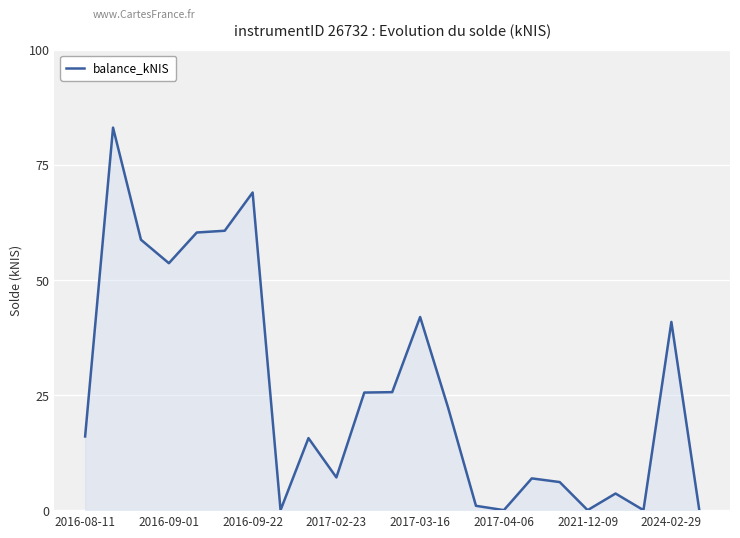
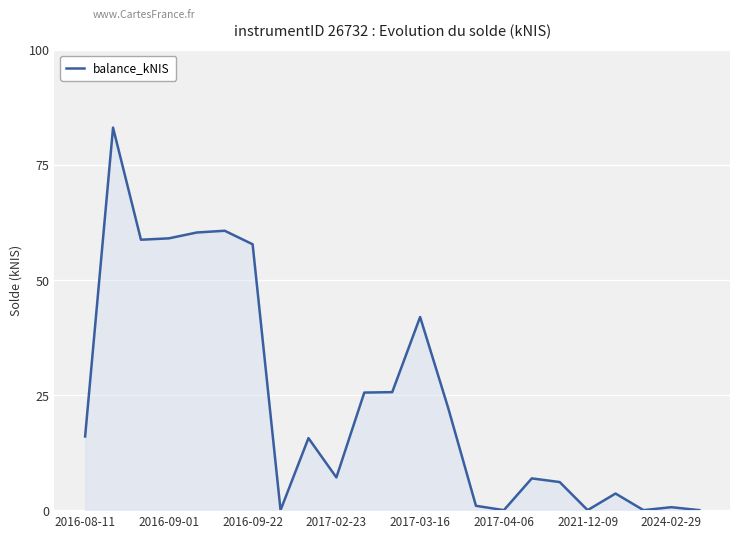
  {
    "2016-08-11": 16,
-   "2016-09-01": 54,
-   "2016-09-22": 69,
+   "2016-09-01": 59,
+   "2016-09-22": 58,
    "2017-02-23": 7,
    "2017-03-16": 42,
    "2017-04-06": 0,
    "2021-12-09": 0,
-   "2024-02-29": 41
+   "2024-02-29": 1
  }
